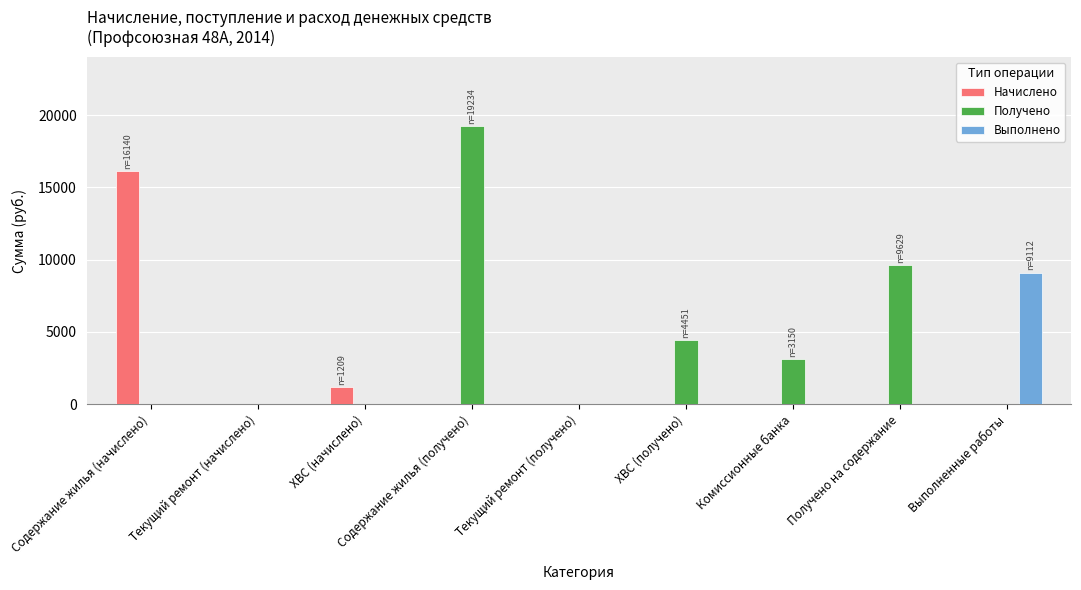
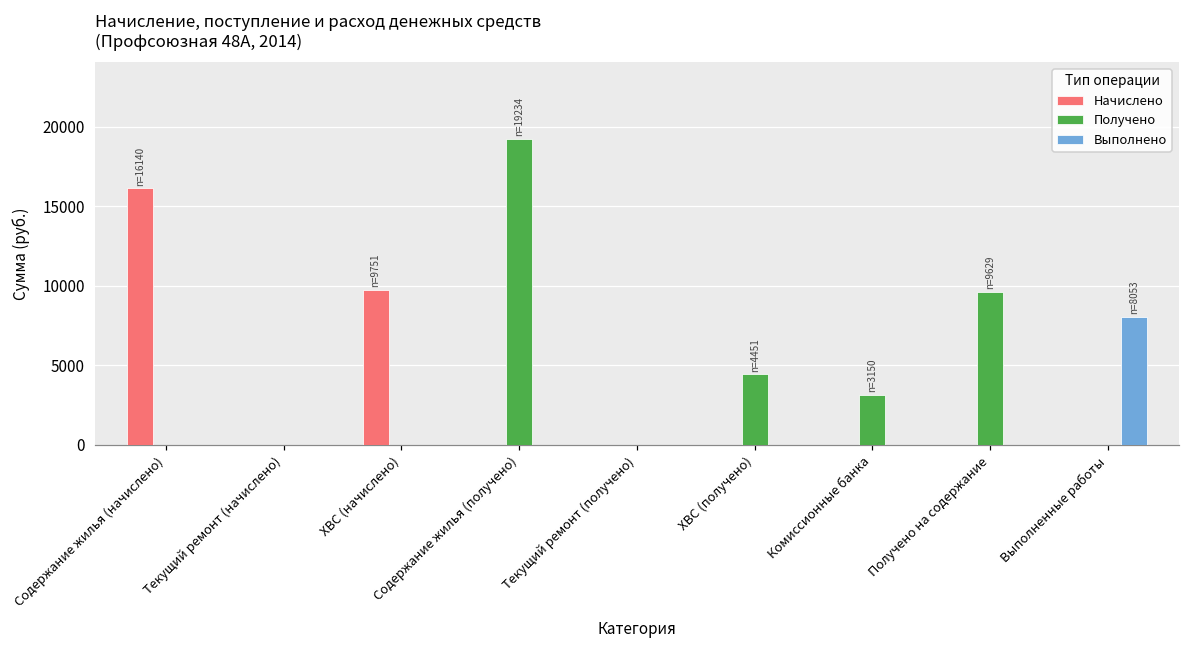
  {
    "Начислено": {
      "Содержание жилья (начислено)": 16140,
-     "ХВС (начислено)": 1209
+     "ХВС (начислено)": 9751
    },
    "Получено": {
      "Содержание жилья (получено)": 19234,
      "ХВС (получено)": 4451,
      "Комиссионные банка": 3150,
      "Получено на содержание": 9629
    },
    "Выполнено": {
-     "Выполненные работы": 9112
+     "Выполненные работы": 8053
    }
  }
